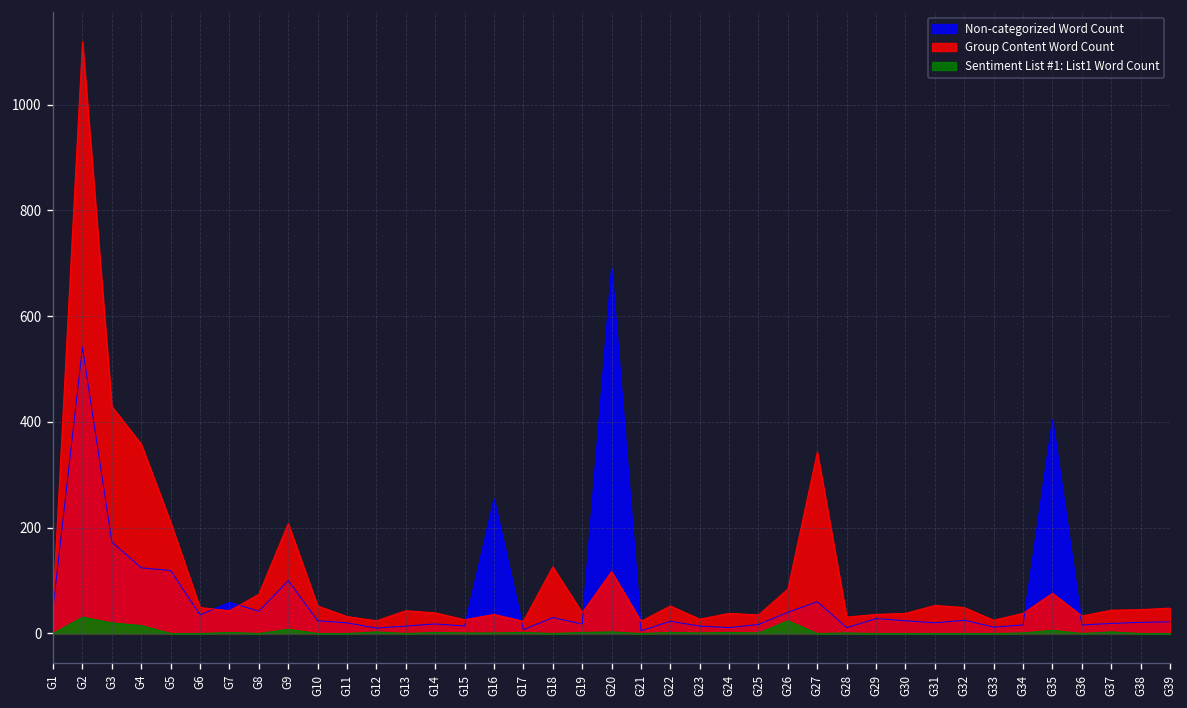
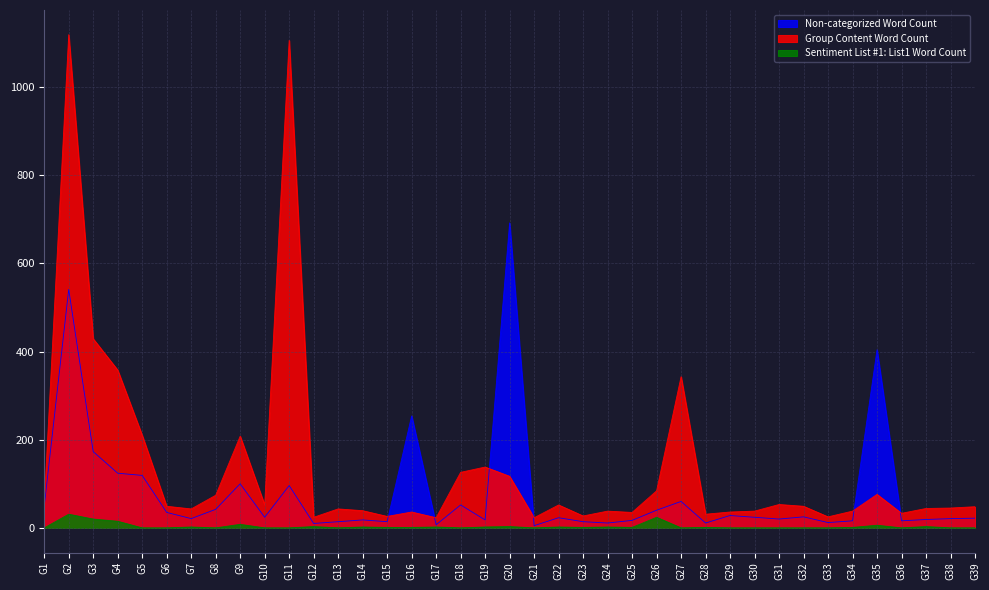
  {
    "Non-categorized Word Count": {
      "G1": 50,
      "G2": 540,
      "G3": 170,
      "G4": 120,
      "G5": 120,
      "G6": 40,
-     "G7": 60,
+     "G7": 20,
      "G8": 40,
      "G9": 100,
      "G10": 20,
-     "G11": 20,
+     "G11": 100,
      "G12": 10,
      "G13": 10,
      "G14": 20,
      "G15": 10,
      "G16": 250,
-     "G18": 30,
+     "G18": 50,
      "G19": 20,
      "G20": 690,
      "G22": 20,
      "G23": 10,
      "G24": 10,
      "G25": 20,
      "G26": 40,
      "G27": 60,
      "G28": 10,
      "G29": 30,
      "G30": 20,
      "G31": 20,
      "G32": 30,
      "G33": 10,
      "G34": 20,
      "G35": 400,
      "G36": 20,
      "G37": 20,
      "G38": 20,
      "G39": 20
    },
    "Group Content Word Count": {
      "G1": 60,
      "G2": 1120,
      "G3": 430,
      "G4": 360,
      "G5": 210,
      "G6": 50,
      "G7": 40,
      "G8": 70,
      "G9": 210,
      "G10": 50,
-     "G11": 30,
+     "G11": 1110,
      "G12": 20,
      "G13": 40,
      "G14": 40,
      "G15": 30,
      "G16": 40,
      "G17": 20,
      "G18": 130,
-     "G19": 40,
+     "G19": 140,
      "G20": 120,
      "G21": 20,
      "G22": 50,
      "G23": 30,
      "G24": 40,
      "G25": 40,
      "G26": 80,
      "G27": 340,
      "G28": 30,
      "G29": 40,
      "G30": 40,
      "G31": 50,
      "G32": 50,
      "G33": 30,
      "G34": 40,
      "G35": 80,
      "G36": 30,
      "G37": 40,
      "G38": 50,
      "G39": 50
    },
    "Sentiment List #1: List1 Word Count": {
      "G1": 0,
      "G2": 30,
      "G3": 20,
      "G4": 20,
      "G5": 0,
      "G6": 0,
      "G7": 0,
      "G8": 0,
      "G9": 10,
      "G10": 0,
      "G11": 0,
      "G12": 0,
      "G13": 0,
      "G14": 0,
      "G15": 0,
      "G16": 0,
      "G18": 0,
      "G19": 0,
      "G20": 0,
      "G22": 0,
      "G23": 0,
      "G24": 0,
      "G25": 0,
      "G26": 20,
      "G27": 0,
      "G28": 0,
      "G29": 0,
      "G30": 0,
      "G31": 0,
      "G32": 0,
      "G33": 0,
      "G34": 0,
      "G35": 10,
      "G36": 0,
      "G37": 0,
      "G38": 0,
      "G39": 0
    }
  }
